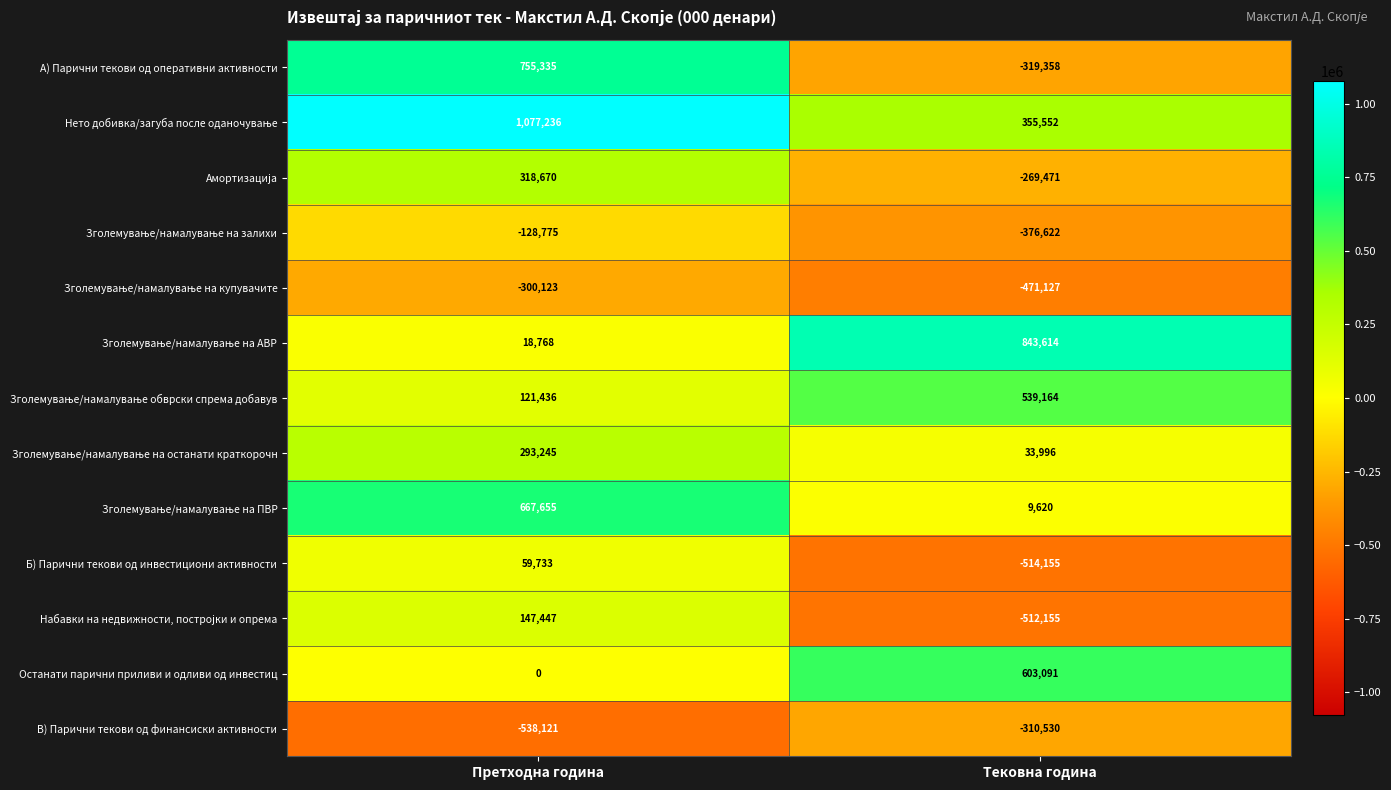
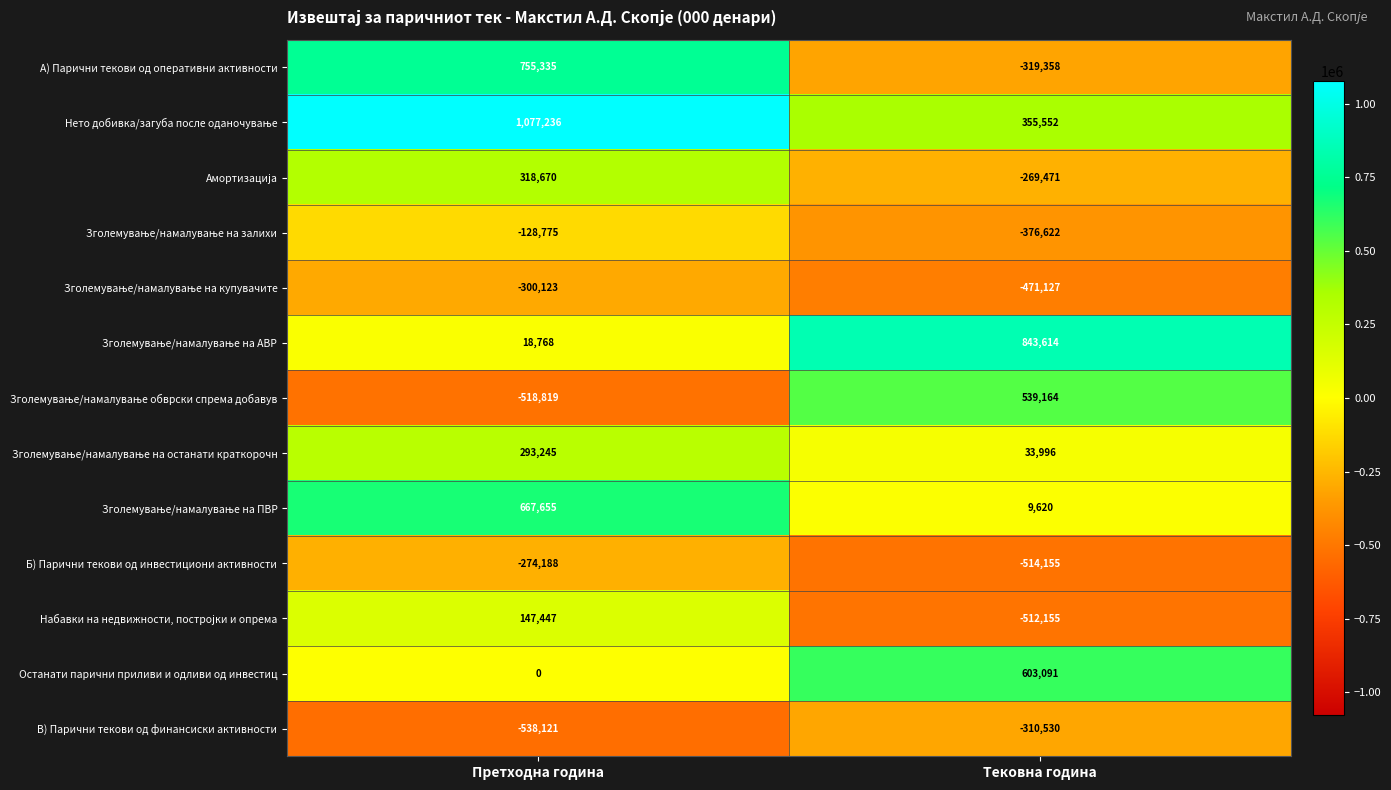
  {
    "А) Парични текови од оперативни активности": {
      "Претходна година": "755,335",
      "Тековна година": "-319,358"
    },
    "Нето добивка/загуба после оданочување": {
      "Претходна година": "1,077,236",
      "Тековна година": "355,552"
    },
    "Амортизација": {
      "Претходна година": "318,670",
      "Тековна година": "-269,471"
    },
    "Зголемување/намалување на залихи": {
      "Претходна година": "-128,775",
      "Тековна година": "-376,622"
    },
    "Зголемување/намалување на купувачите": {
      "Претходна година": "-300,123",
      "Тековна година": "-471,127"
    },
    "Зголемување/намалување на АВР": {
      "Претходна година": "18,768",
      "Тековна година": "843,614"
    },
    "Зголемување/намалување обврски спрема добавув": {
-     "Претходна година": "121,436",
+     "Претходна година": "-518,819",
      "Тековна година": "539,164"
    },
    "Зголемување/намалување на останати краткорочн": {
      "Претходна година": "293,245",
      "Тековна година": "33,996"
    },
    "Зголемување/намалување на ПВР": {
      "Претходна година": "667,655",
      "Тековна година": "9,620"
    },
    "Б) Парични текови од инвестициони активности": {
-     "Претходна година": "59,733",
+     "Претходна година": "-274,188",
      "Тековна година": "-514,155"
    },
    "Набавки на недвижности, постројки и опрема": {
      "Претходна година": "147,447",
      "Тековна година": "-512,155"
    },
    "Останати парични приливи и одливи од инвестиц": {
      "Претходна година": "0",
      "Тековна година": "603,091"
    },
    "В) Парични текови од финансиски активности": {
      "Претходна година": "-538,121",
      "Тековна година": "-310,530"
    }
  }
